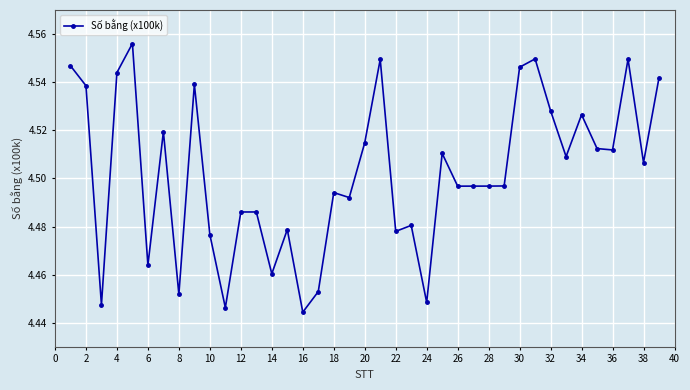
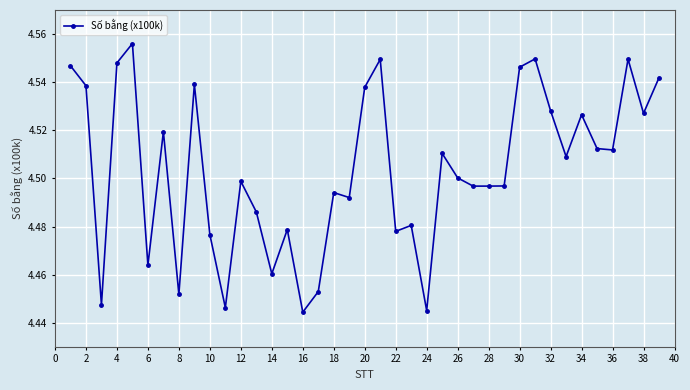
  {
    "2": 4.539,
-   "4": 4.544,
+   "4": 4.548,
    "6": 4.464,
    "8": 4.452,
    "10": 4.477,
-   "12": 4.486,
+   "12": 4.499,
    "14": 4.460,
    "16": 4.444,
    "18": 4.494,
-   "20": 4.515,
+   "20": 4.538,
    "22": 4.478,
-   "24": 4.448,
-   "26": 4.497,
+   "24": 4.445,
+   "26": 4.500,
    "28": 4.497,
    "30": 4.546,
    "32": 4.528,
    "34": 4.526,
    "36": 4.512,
-   "38": 4.507
+   "38": 4.527
  }
